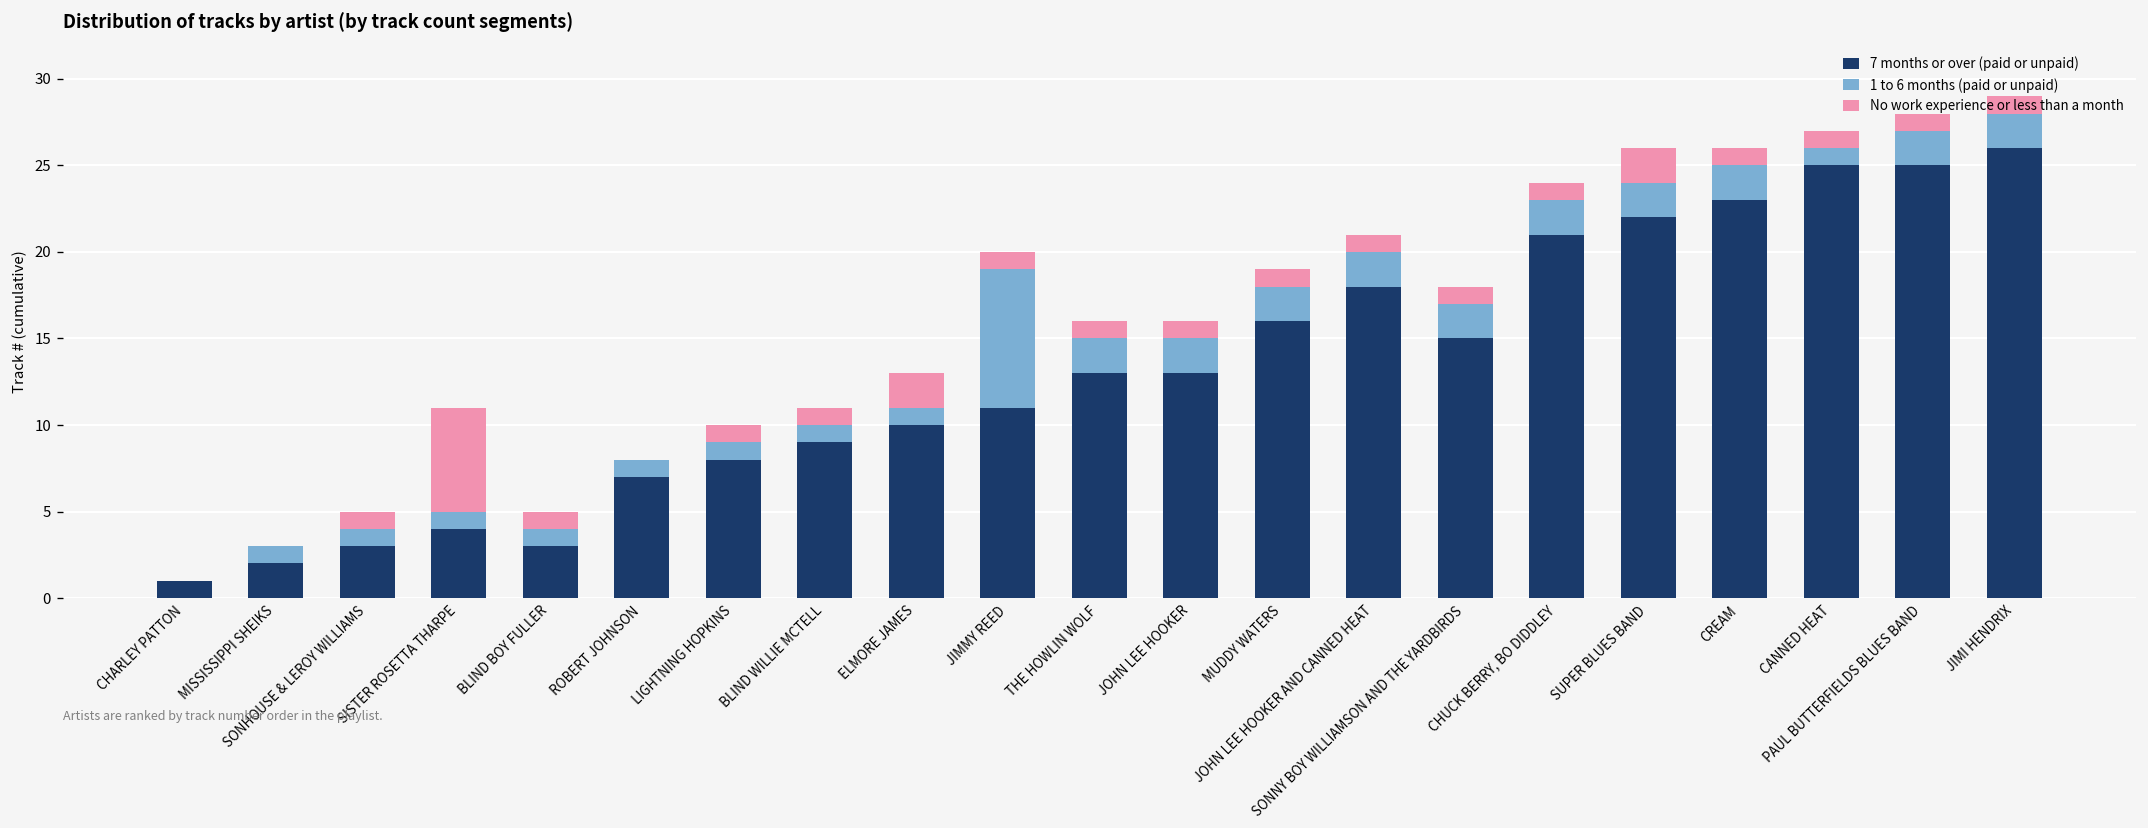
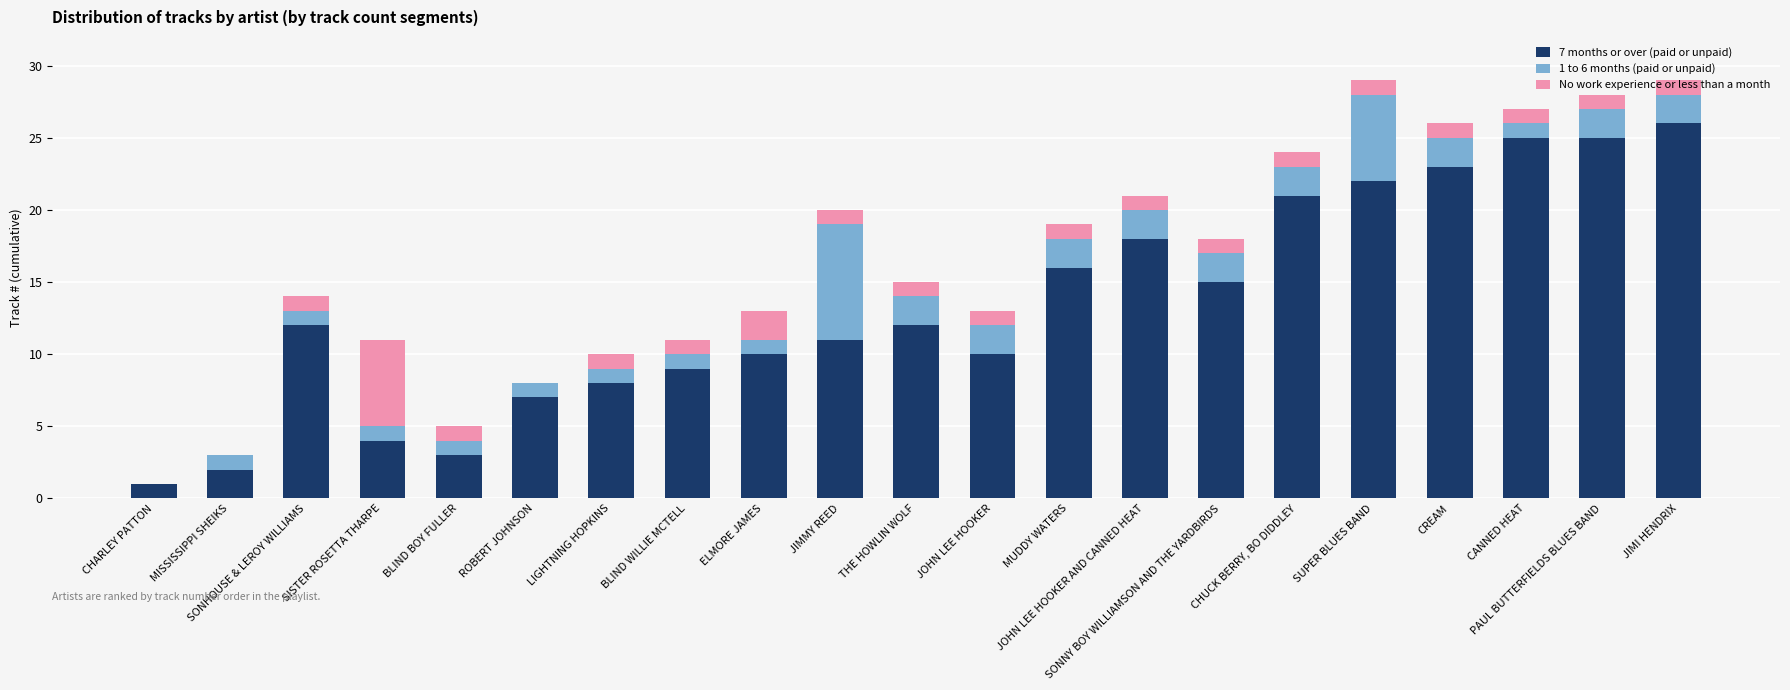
  {
    "7 months or over (paid or unpaid)": {
      "CHARLEY PATTON": 1,
      "MISSISSIPPI SHEIKS": 2,
-     "SONHOUSE & LEROY WILLIAMS": 3,
+     "SONHOUSE & LEROY WILLIAMS": 12,
      "SISTER ROSETTA THARPE": 4,
      "BLIND BOY FULLER": 3,
      "ROBERT JOHNSON": 7,
      "LIGHTNING HOPKINS": 8,
      "BLIND WILLIE MCTELL": 9,
      "ELMORE JAMES": 10,
      "JIMMY REED": 11,
-     "THE HOWLIN WOLF": 13,
-     "JOHN LEE HOOKER": 13,
+     "THE HOWLIN WOLF": 12,
+     "JOHN LEE HOOKER": 10,
      "MUDDY WATERS": 16,
      "JOHN LEE HOOKER AND CANNED HEAT": 18,
      "SONNY BOY WILLIAMSON AND THE YARDBIRDS": 15,
      "CHUCK BERRY, BO DIDDLEY": 21,
      "SUPER BLUES BAND": 22,
      "CREAM": 23,
      "CANNED HEAT": 25,
      "PAUL BUTTERFIELDS BLUES BAND": 25,
      "JIMI HENDRIX": 26
    },
    "1 to 6 months (paid or unpaid)": {
      "CHARLEY PATTON": 0,
      "MISSISSIPPI SHEIKS": 1,
      "SONHOUSE & LEROY WILLIAMS": 1,
      "SISTER ROSETTA THARPE": 1,
      "BLIND BOY FULLER": 1,
      "ROBERT JOHNSON": 1,
      "LIGHTNING HOPKINS": 1,
      "BLIND WILLIE MCTELL": 1,
      "ELMORE JAMES": 1,
      "JIMMY REED": 8,
      "THE HOWLIN WOLF": 2,
      "JOHN LEE HOOKER": 2,
      "MUDDY WATERS": 2,
      "JOHN LEE HOOKER AND CANNED HEAT": 2,
      "SONNY BOY WILLIAMSON AND THE YARDBIRDS": 2,
      "CHUCK BERRY, BO DIDDLEY": 2,
-     "SUPER BLUES BAND": 2,
+     "SUPER BLUES BAND": 6,
      "CREAM": 2,
      "CANNED HEAT": 1,
      "PAUL BUTTERFIELDS BLUES BAND": 2,
      "JIMI HENDRIX": 2
    },
    "No work experience or less than a month": {
      "CHARLEY PATTON": 0,
      "MISSISSIPPI SHEIKS": 0,
      "SONHOUSE & LEROY WILLIAMS": 1,
      "SISTER ROSETTA THARPE": 6,
      "BLIND BOY FULLER": 1,
      "ROBERT JOHNSON": 0,
      "LIGHTNING HOPKINS": 1,
      "BLIND WILLIE MCTELL": 1,
      "ELMORE JAMES": 2,
      "JIMMY REED": 1,
      "THE HOWLIN WOLF": 1,
      "JOHN LEE HOOKER": 1,
      "MUDDY WATERS": 1,
      "JOHN LEE HOOKER AND CANNED HEAT": 1,
      "SONNY BOY WILLIAMSON AND THE YARDBIRDS": 1,
      "CHUCK BERRY, BO DIDDLEY": 1,
-     "SUPER BLUES BAND": 2,
+     "SUPER BLUES BAND": 1,
      "CREAM": 1,
      "CANNED HEAT": 1,
      "PAUL BUTTERFIELDS BLUES BAND": 1,
      "JIMI HENDRIX": 1
    }
  }
